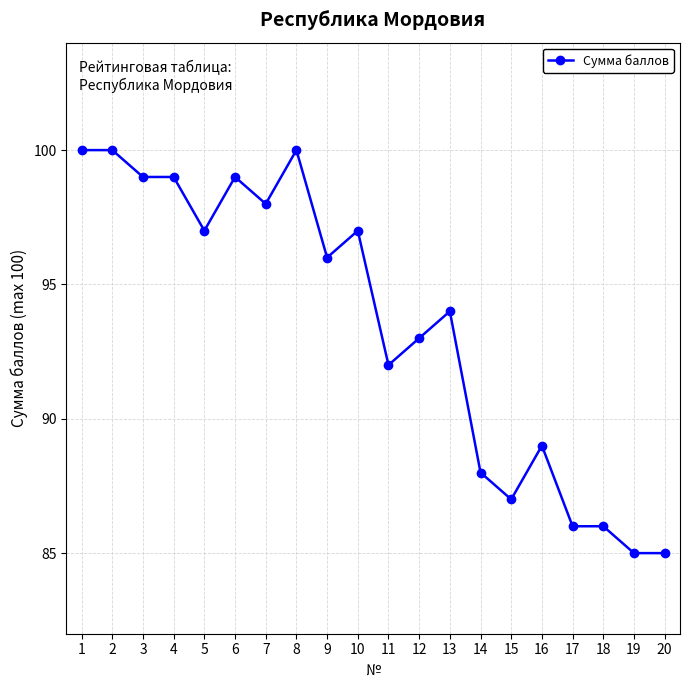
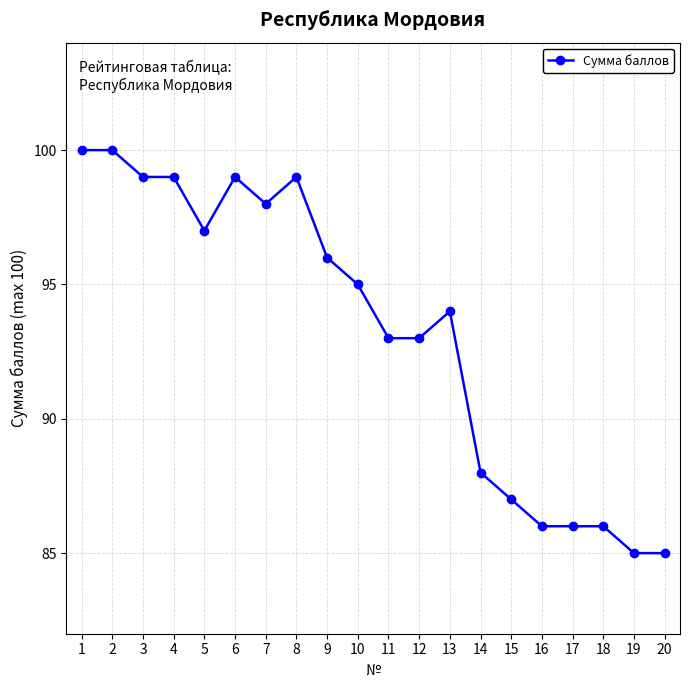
  {
    "1": 100,
    "2": 100,
    "3": 99,
    "4": 99,
    "5": 97,
    "6": 99,
    "7": 98,
-   "8": 100,
+   "8": 99,
    "9": 96,
-   "10": 97,
-   "11": 92,
+   "10": 95,
+   "11": 93,
    "12": 93,
    "13": 94,
    "14": 88,
    "15": 87,
-   "16": 89,
+   "16": 86,
    "17": 86,
    "18": 86,
    "19": 85,
    "20": 85
  }
